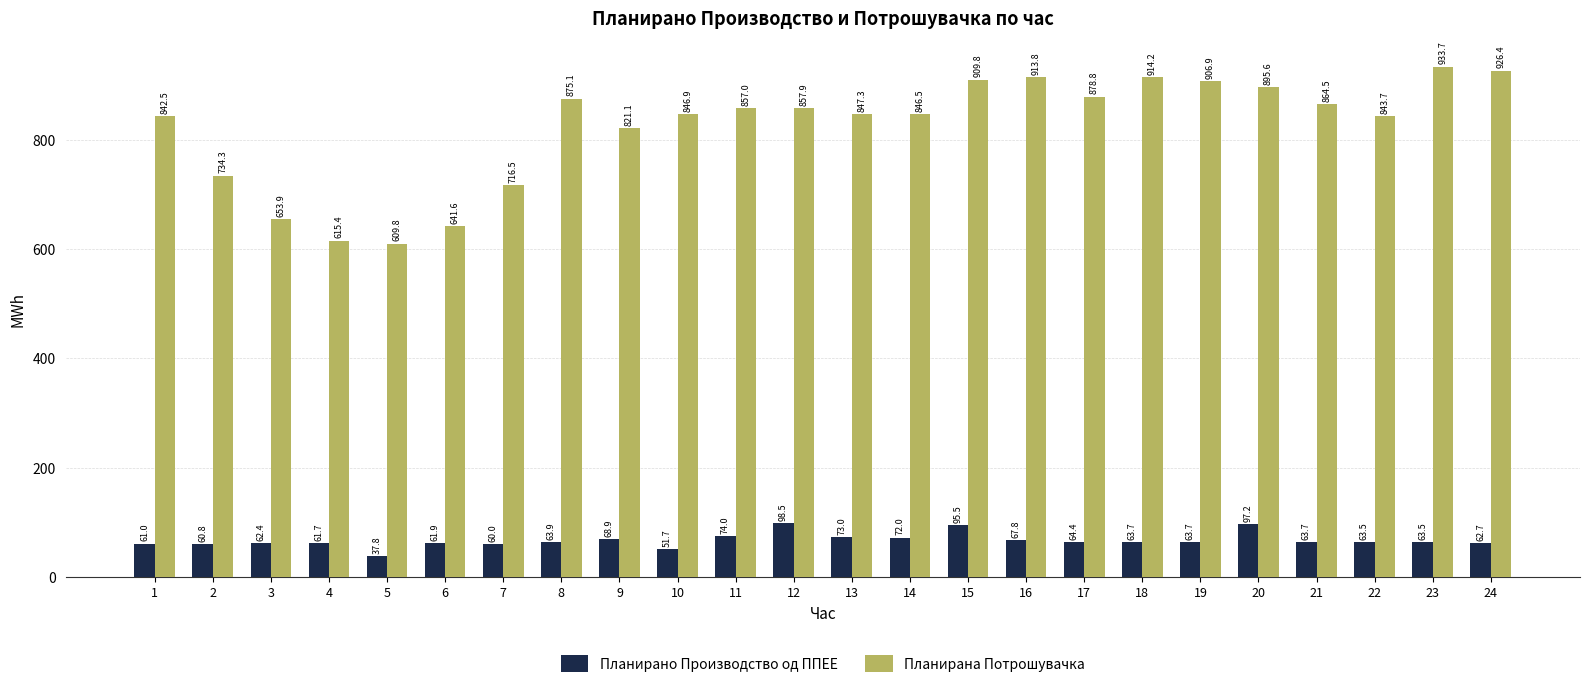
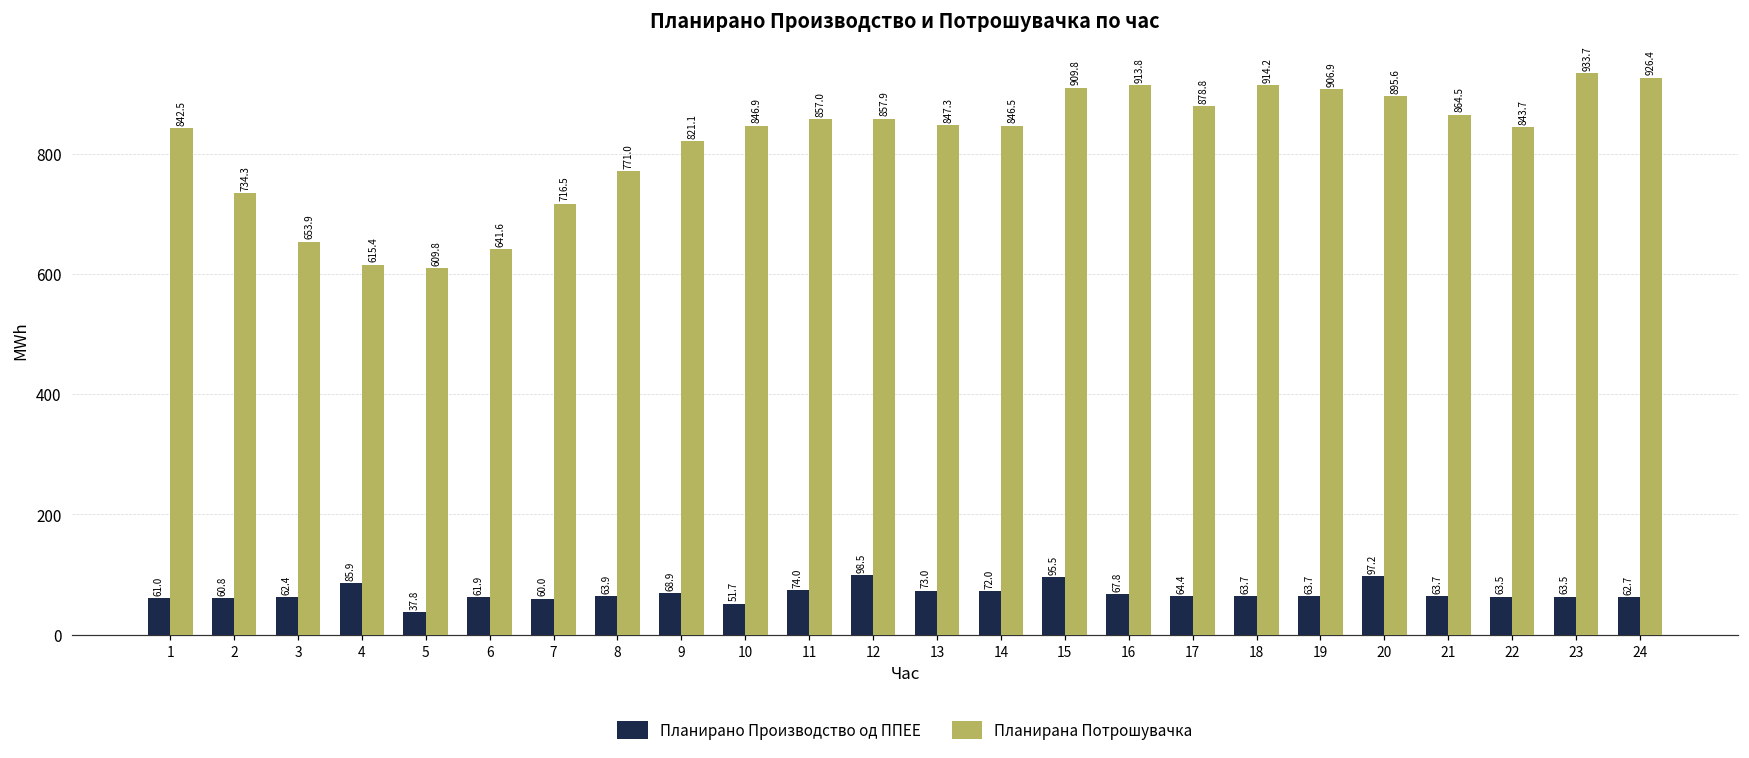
  {
    "Планирано Производство од ППЕЕ": {
      "1": 61.0,
      "2": 60.8,
      "3": 62.4,
-     "4": 61.7,
+     "4": 85.9,
      "5": 37.8,
      "6": 61.9,
      "7": 60.0,
      "8": 63.9,
      "9": 68.9,
      "10": 51.7,
      "11": 74.0,
      "12": 98.5,
      "13": 73.0,
      "14": 72.0,
      "15": 95.5,
      "16": 67.8,
      "17": 64.4,
      "18": 63.7,
      "19": 63.7,
      "20": 97.2,
      "21": 63.7,
      "22": 63.5,
      "23": 63.5,
      "24": 62.7
    },
    "Планирана Потрошувачка": {
      "1": 842.5,
      "2": 734.3,
      "3": 653.9,
      "4": 615.4,
      "5": 609.8,
      "6": 641.6,
      "7": 716.5,
-     "8": 875.1,
+     "8": 771.0,
      "9": 821.1,
      "10": 846.9,
      "11": 857.0,
      "12": 857.9,
      "13": 847.3,
      "14": 846.5,
      "15": 909.8,
      "16": 913.8,
      "17": 878.8,
      "18": 914.2,
      "19": 906.9,
      "20": 895.6,
      "21": 864.5,
      "22": 843.7,
      "23": 933.7,
      "24": 926.4
    }
  }
